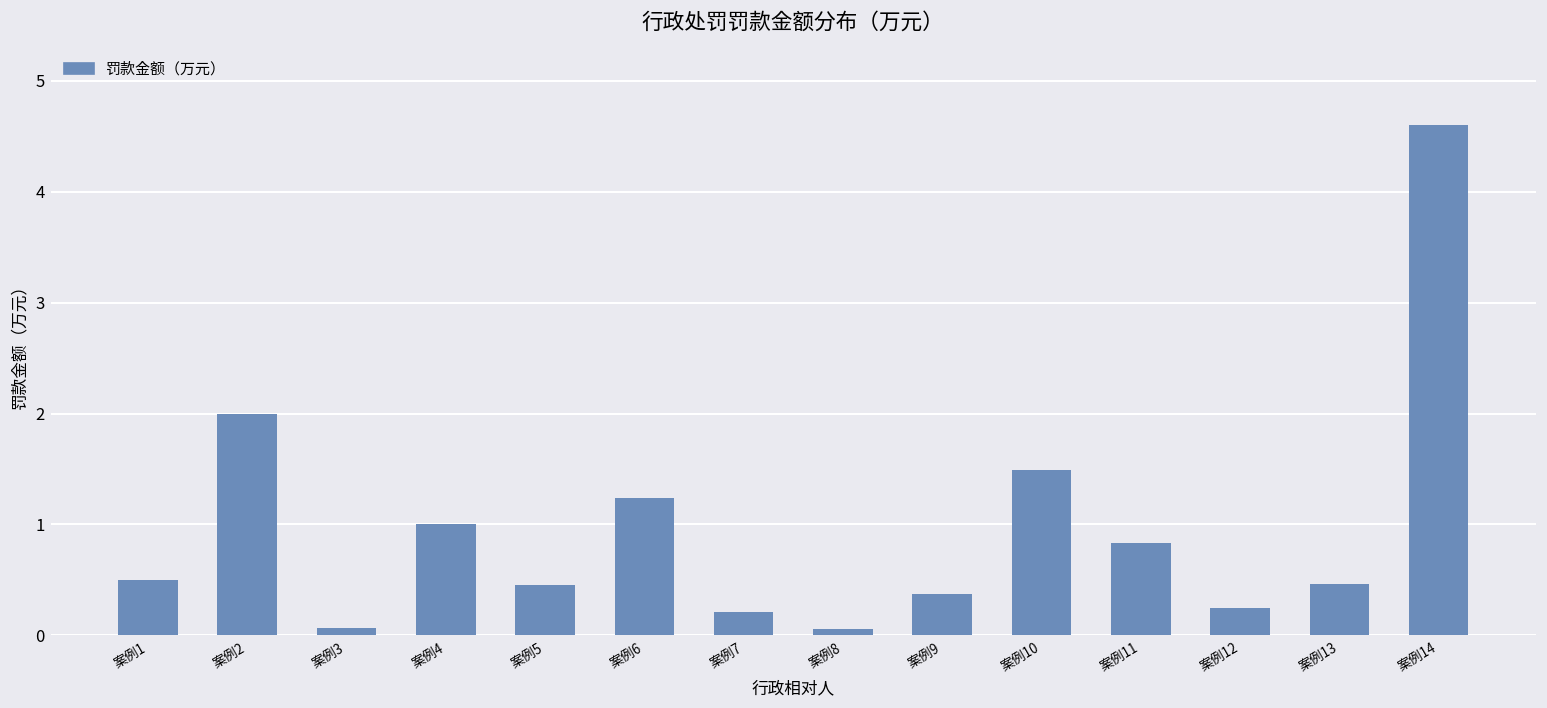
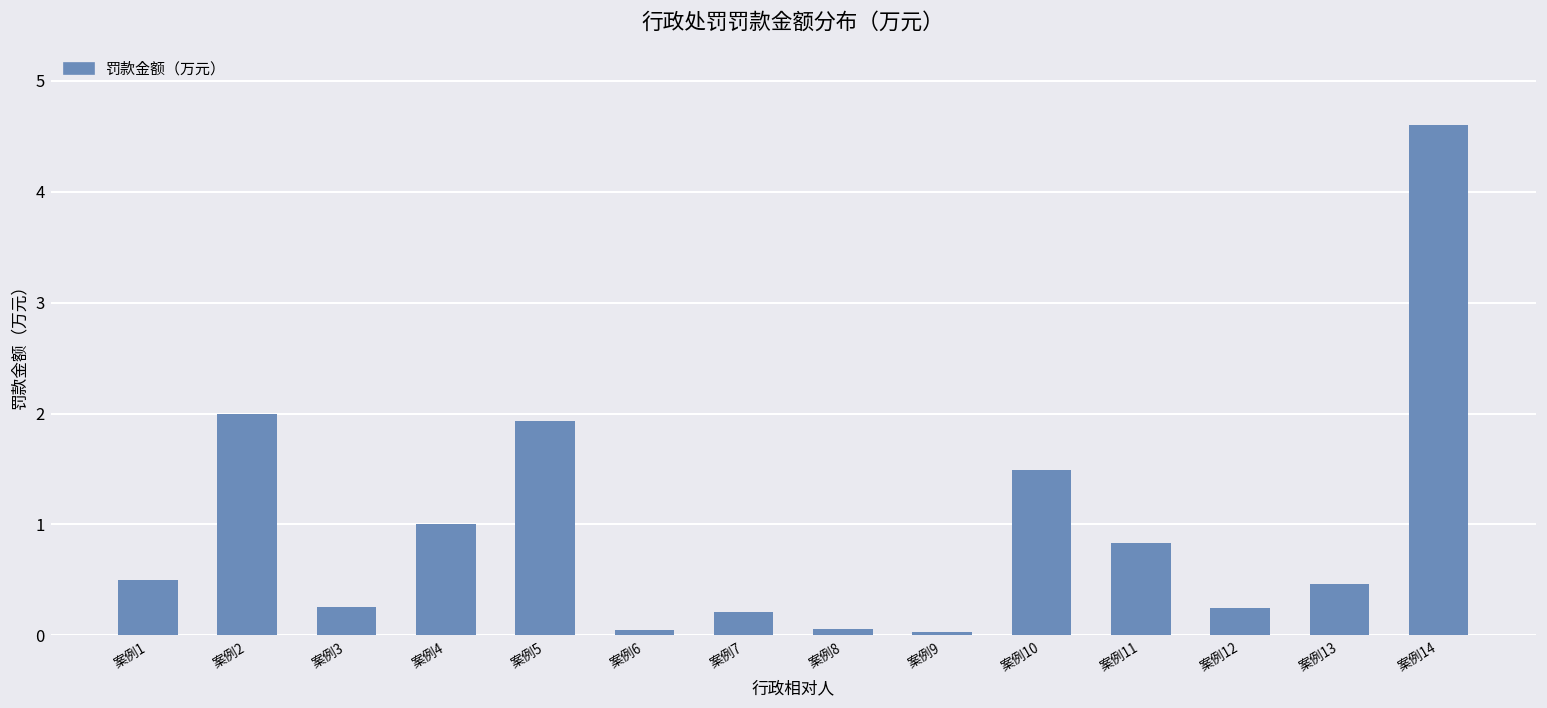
  {
    "案例1": 0.5,
    "案例2": 2.0,
-   "案例3": 0.1,
+   "案例3": 0.3,
    "案例4": 1.0,
-   "案例5": 0.5,
-   "案例6": 1.2,
+   "案例5": 1.9,
+   "案例6": 0.0,
    "案例7": 0.2,
    "案例8": 0.1,
-   "案例9": 0.4,
+   "案例9": 0.0,
    "案例10": 1.5,
    "案例11": 0.8,
    "案例12": 0.2,
    "案例13": 0.5,
    "案例14": 4.6
  }
